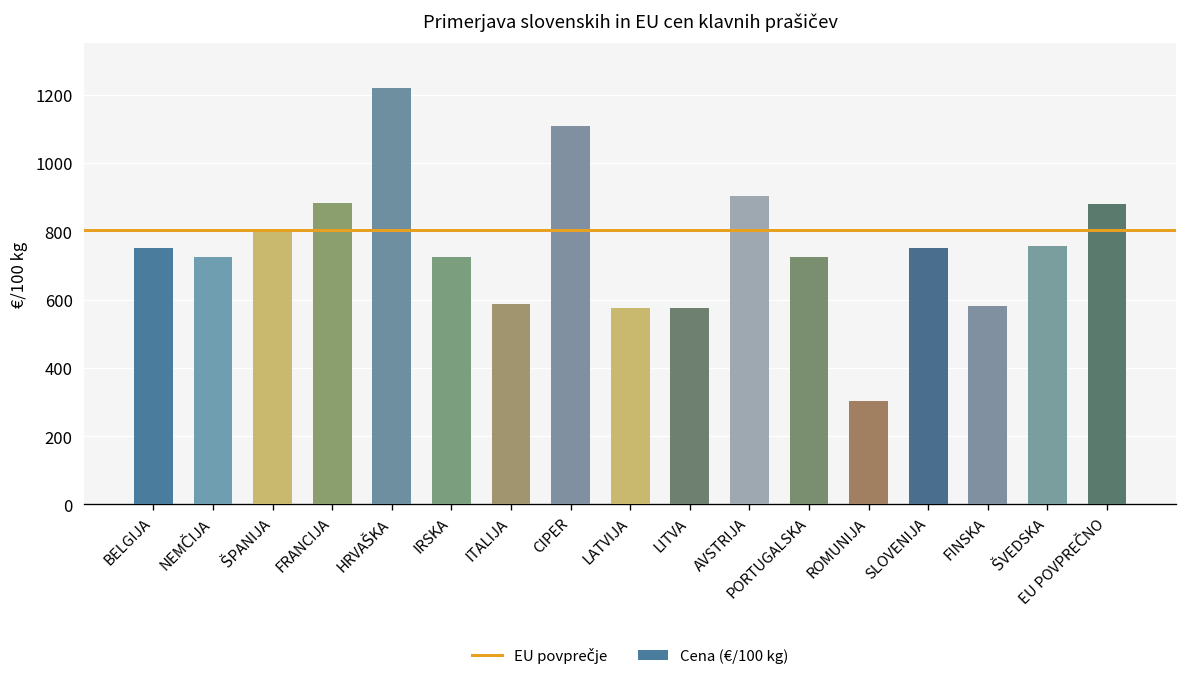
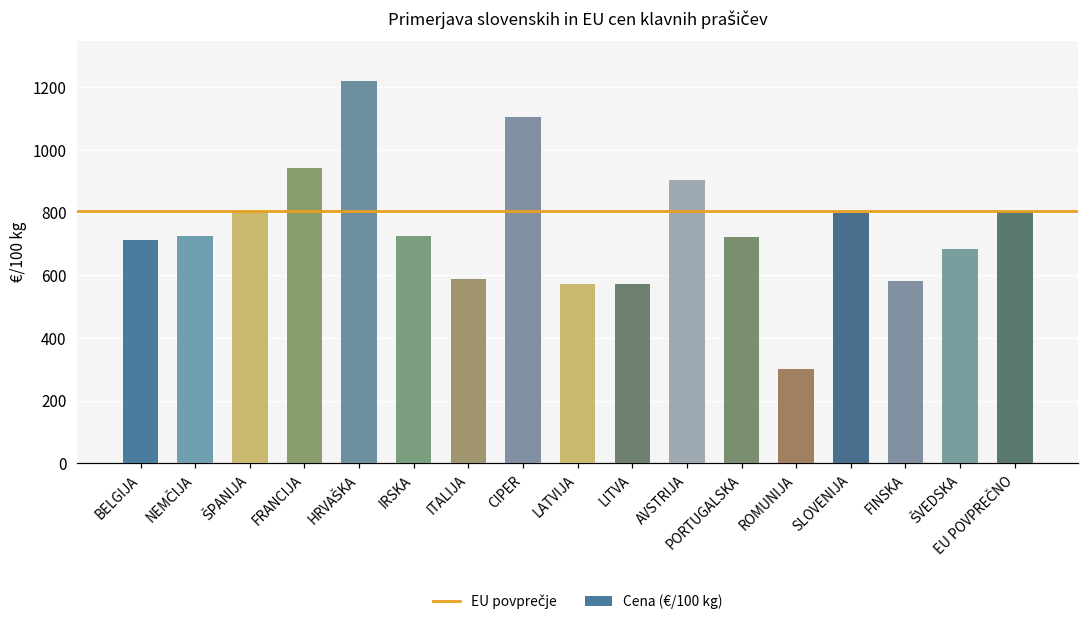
  {
-   "BELGIJA": 750,
+   "BELGIJA": 710,
    "NEMČIJA": 720,
    "ŠPANIJA": 810,
-   "FRANCIJA": 880,
+   "FRANCIJA": 940,
    "HRVAŠKA": 1220,
    "IRSKA": 720,
    "ITALIJA": 590,
    "CIPER": 1110,
    "LATVIJA": 570,
    "LITVA": 570,
    "AVSTRIJA": 900,
    "PORTUGALSKA": 720,
    "ROMUNIJA": 300,
-   "SLOVENIJA": 750,
+   "SLOVENIJA": 800,
    "FINSKA": 580,
-   "ŠVEDSKA": 760,
-   "EU POVPREČNO": 880
+   "ŠVEDSKA": 690,
+   "EU POVPREČNO": 800
  }
